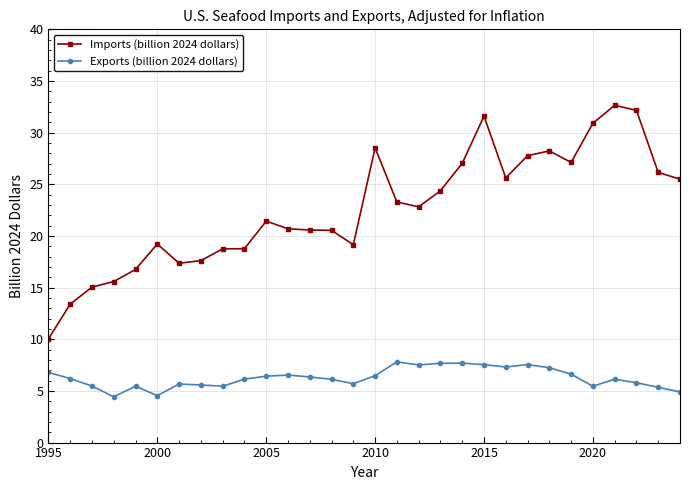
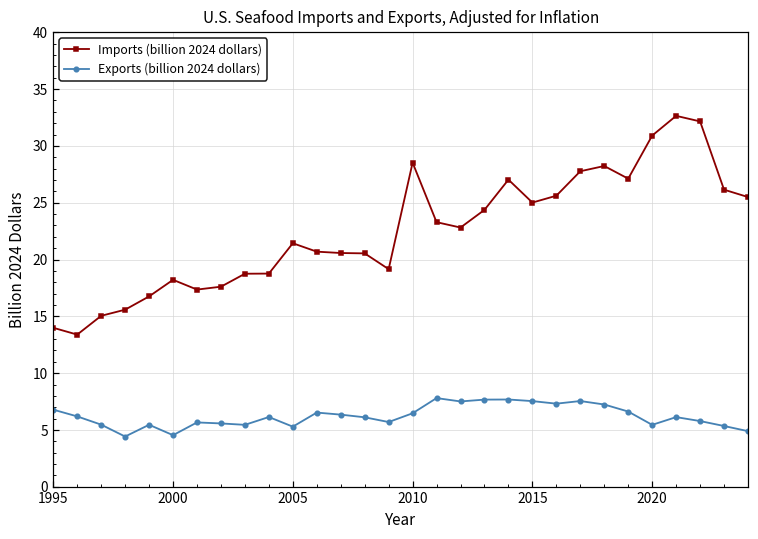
  {
    "Imports (billion 2024 dollars)": {
-     "1995": 10.0,
-     "2000": 19.2,
+     "1995": 14.0,
+     "2000": 18.2,
      "2005": 21.4,
      "2010": 28.5,
-     "2015": 31.6,
+     "2015": 25.0,
      "2020": 30.9
    },
    "Exports (billion 2024 dollars)": {
      "1995": 6.8,
      "2000": 4.5,
-     "2005": 6.4,
+     "2005": 5.3,
      "2010": 6.5,
      "2015": 7.5,
      "2020": 5.5
    }
  }
